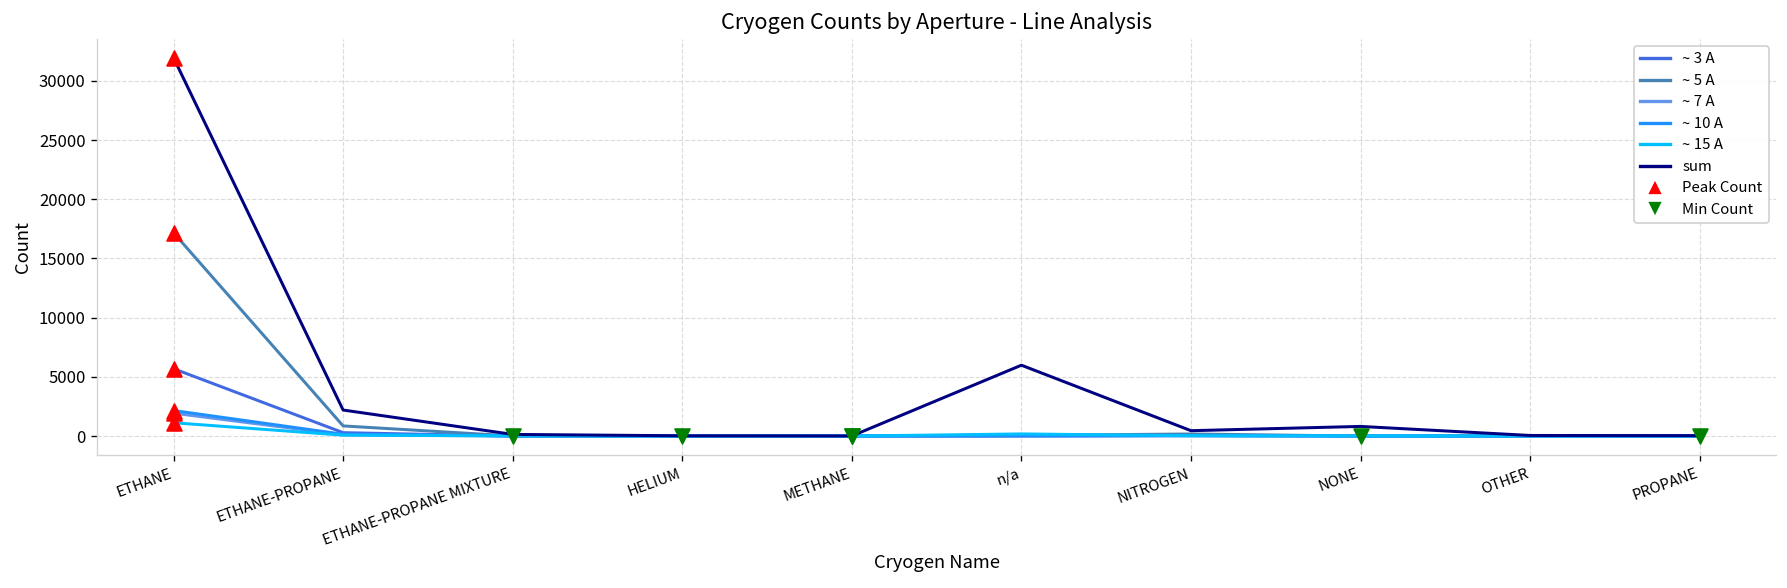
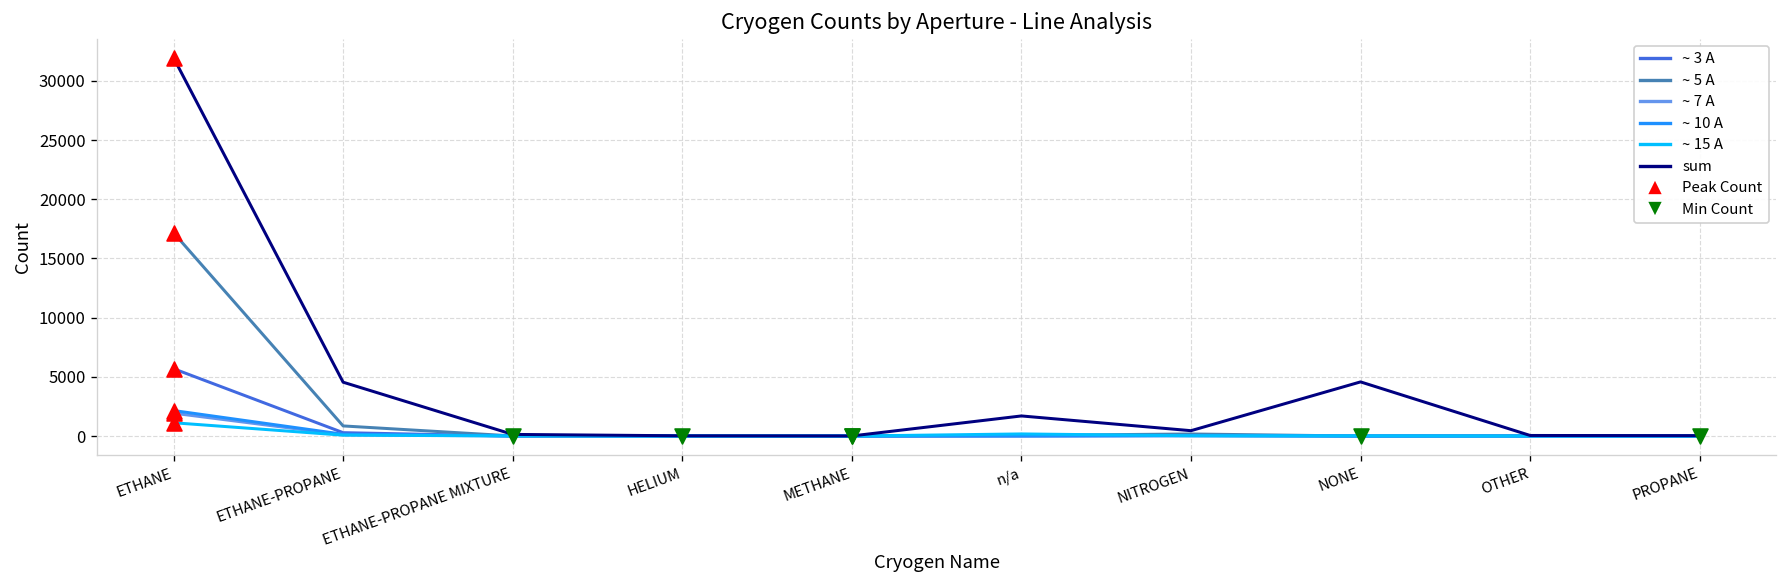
  {
    "sum": {
-     "ETHANE-PROPANE": 2000,
-     "n/a": 6000,
+     "ETHANE-PROPANE": 5000,
+     "n/a": 2000,
      "NITROGEN": 0,
-     "NONE": 1000
+     "NONE": 5000
    }
  }
